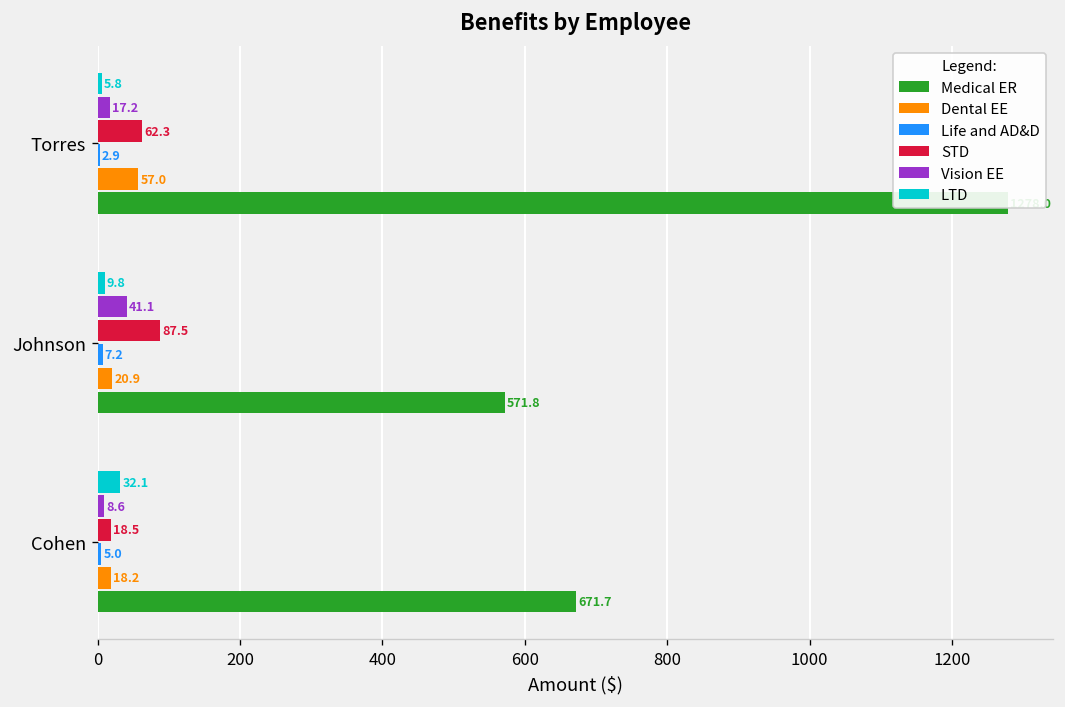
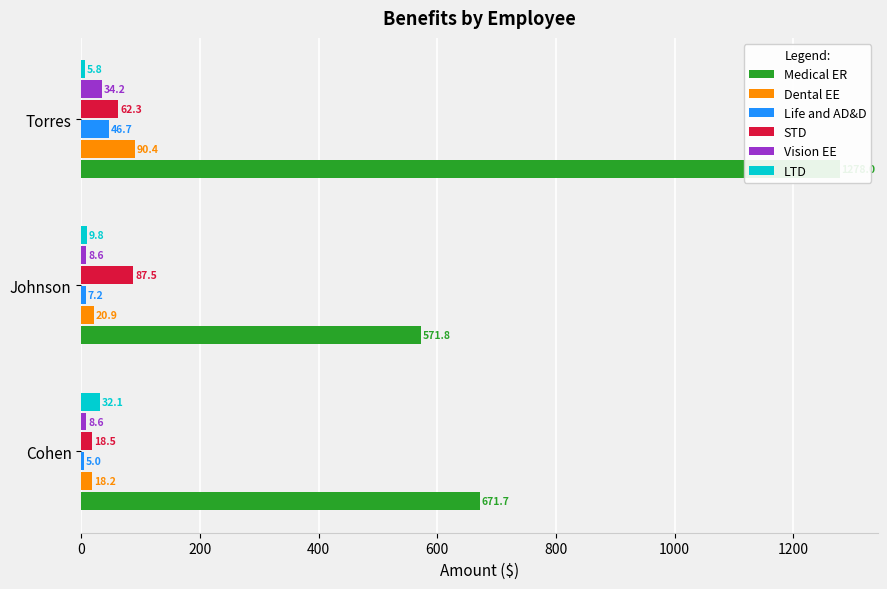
  {
    "Medical ER": {
      "Johnson": 571.8,
      "Cohen": 671.7
    },
    "Dental EE": {
-     "Torres": 57.0,
+     "Torres": 90.4,
      "Johnson": 20.9,
      "Cohen": 18.2
    },
    "Life and AD&D": {
-     "Torres": 2.9,
+     "Torres": 46.7,
      "Johnson": 7.2,
      "Cohen": 5.0
    },
    "STD": {
      "Torres": 62.3,
      "Johnson": 87.5,
      "Cohen": 18.5
    },
    "Vision EE": {
-     "Torres": 17.2,
-     "Johnson": 41.1,
+     "Torres": 34.2,
+     "Johnson": 8.6,
      "Cohen": 8.6
    },
    "LTD": {
      "Torres": 5.8,
      "Johnson": 9.8,
      "Cohen": 32.1
    }
  }
